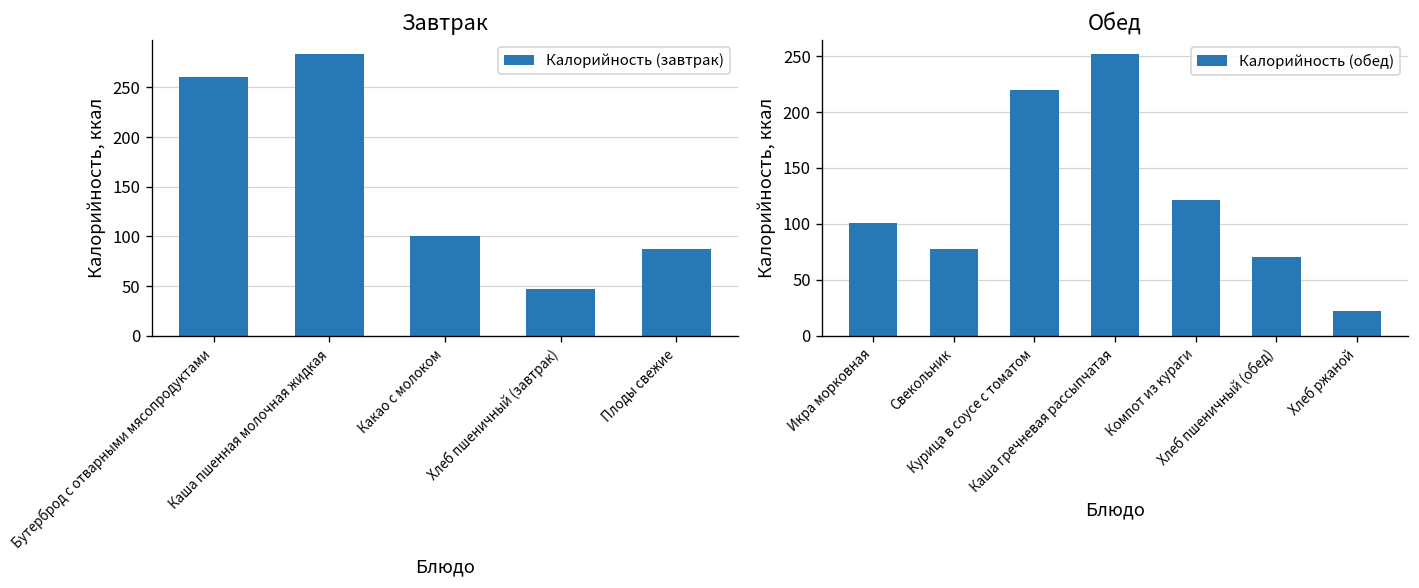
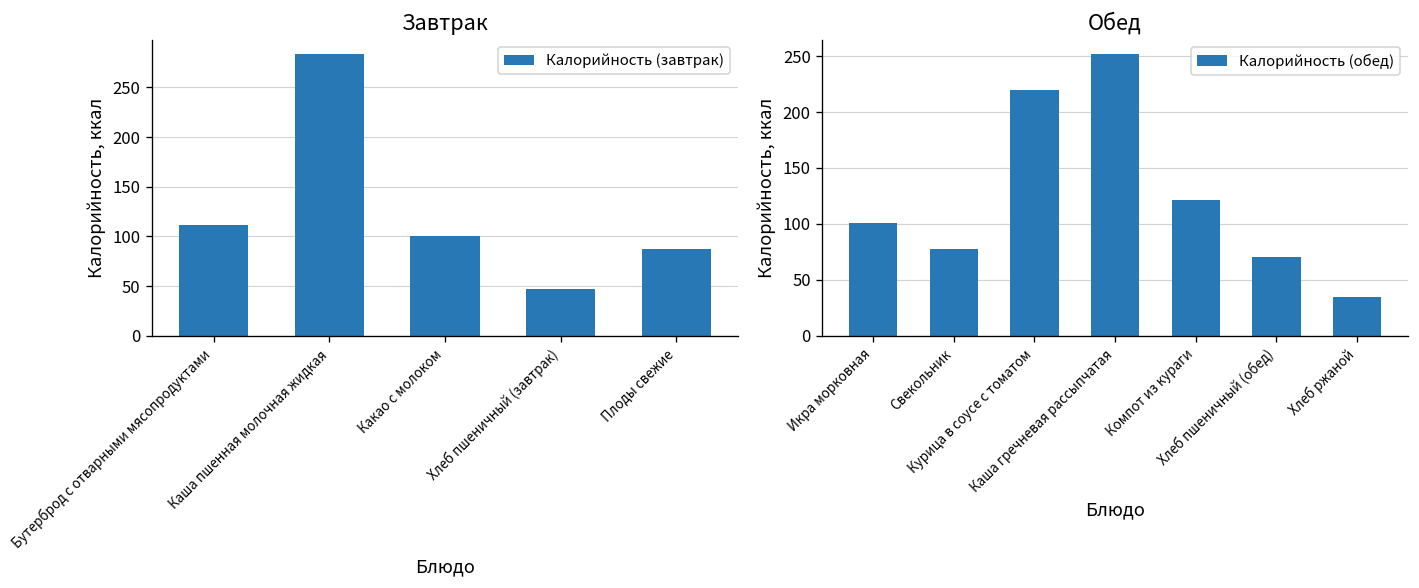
  {
    "Завтрак": {
-     "Бутерброд с отварными мясопродуктами": 260,
+     "Бутерброд с отварными мясопродуктами": 110,
      "Каша пшенная молочная жидкая": 280,
      "Какао с молоком": 100,
      "Хлеб пшеничный (завтрак)": 50,
      "Плоды свежие": 90
    },
    "Обед": {
      "Икра морковная": 100,
      "Свекольник": 80,
      "Курица в соусе с томатом": 220,
      "Каша гречневая рассыпчатая": 250,
      "Компот из кураги": 120,
      "Хлеб пшеничный (обед)": 70,
-     "Хлеб ржаной": 20
+     "Хлеб ржаной": 30
    }
  }
